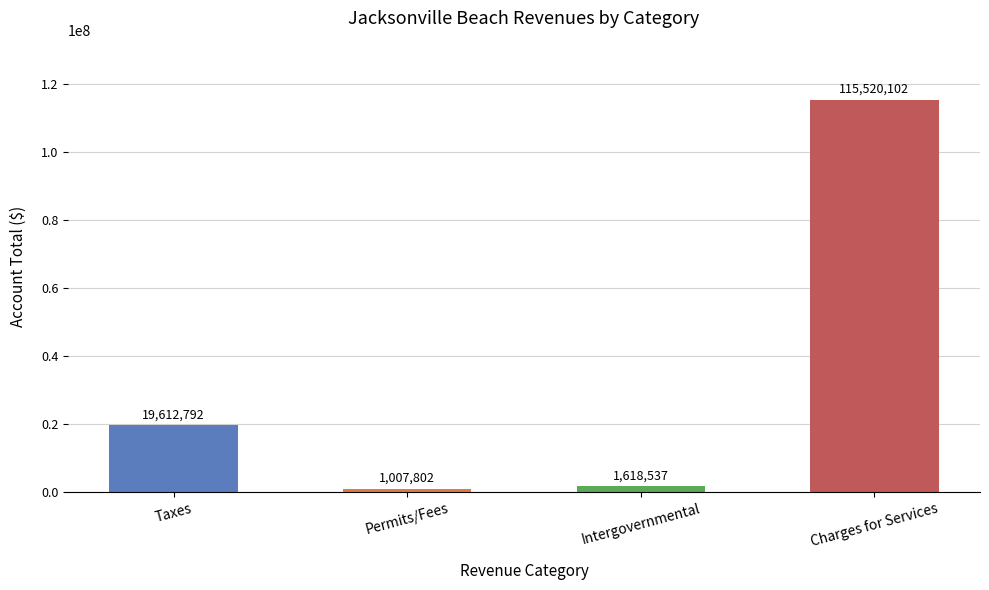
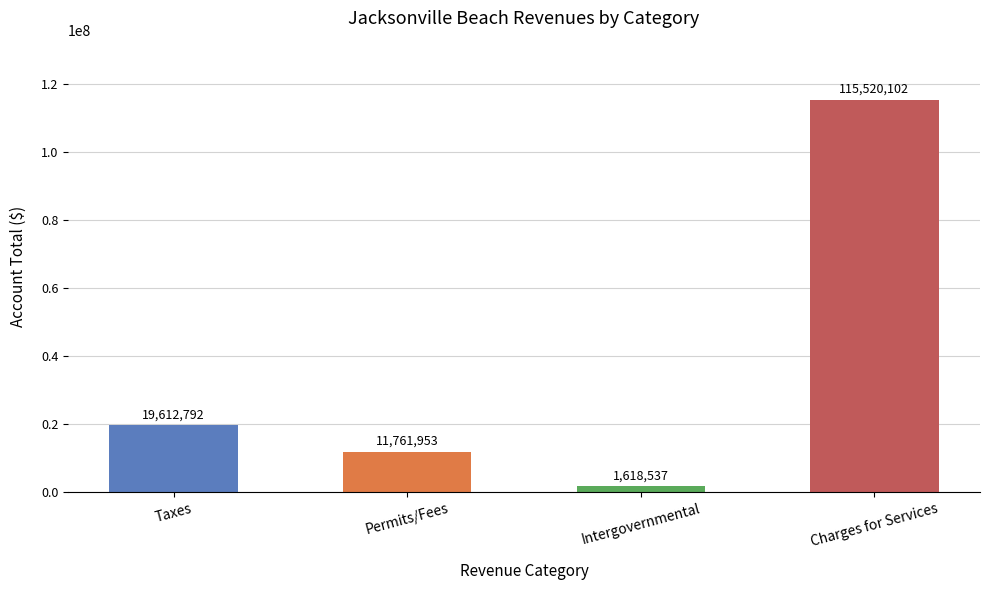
  {
    "Taxes": "19,612,792",
-   "Permits/Fees": "1,007,802",
+   "Permits/Fees": "11,761,953",
    "Intergovernmental": "1,618,537",
    "Charges for Services": "115,520,102"
  }
